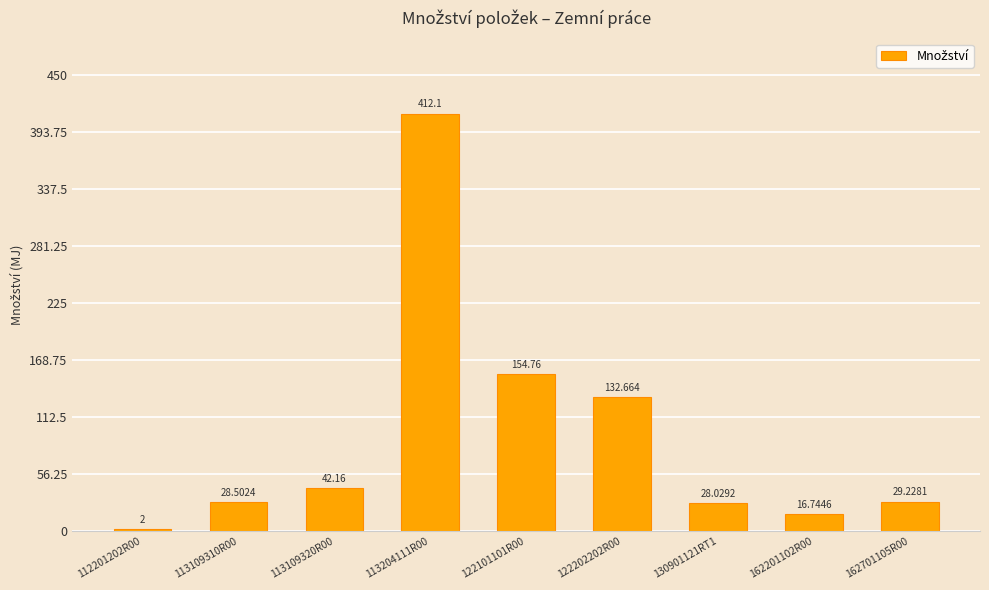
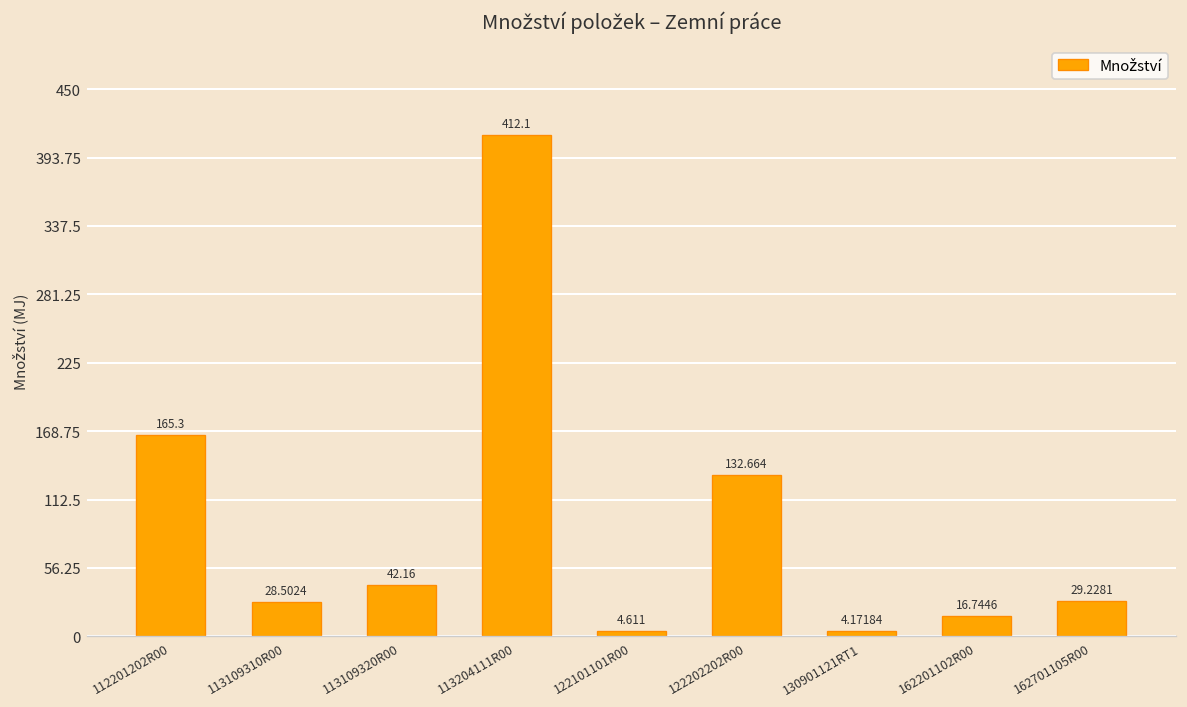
  {
-   "112201202R00": 2,
+   "112201202R00": 165.3,
    "113109310R00": 28.5024,
    "113109320R00": 42.16,
    "113204111R00": 412.1,
-   "122101101R00": 154.76,
+   "122101101R00": 4.611,
    "122202202R00": 132.664,
-   "130901121RT1": 28.0292,
+   "130901121RT1": 4.17184,
    "162201102R00": 16.7446,
    "162701105R00": 29.2281
  }
